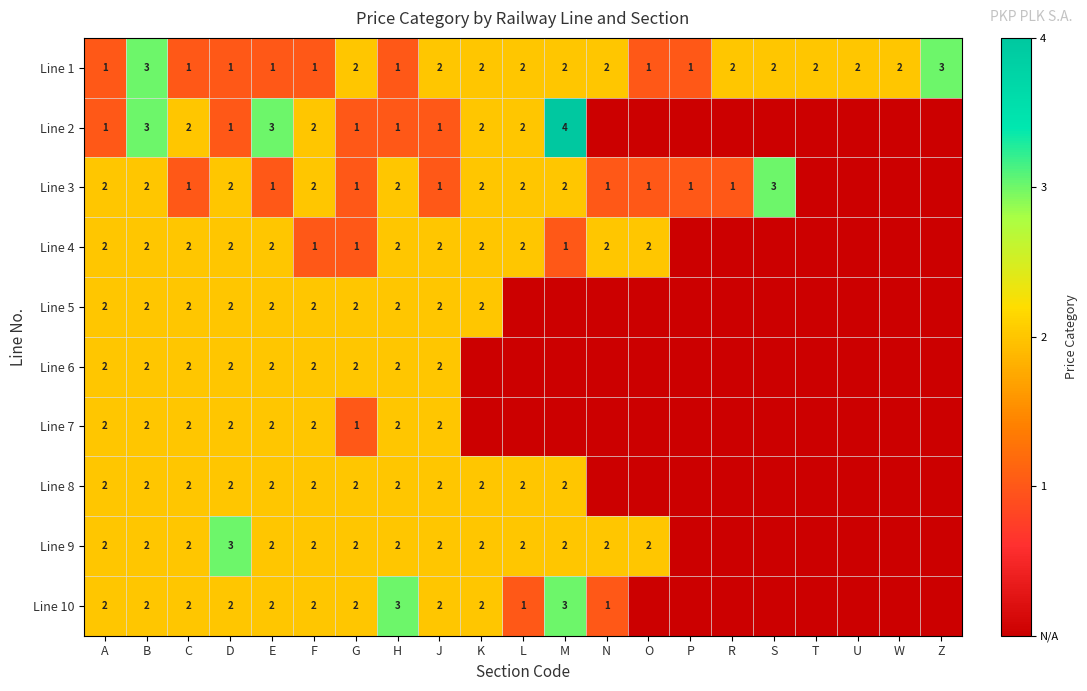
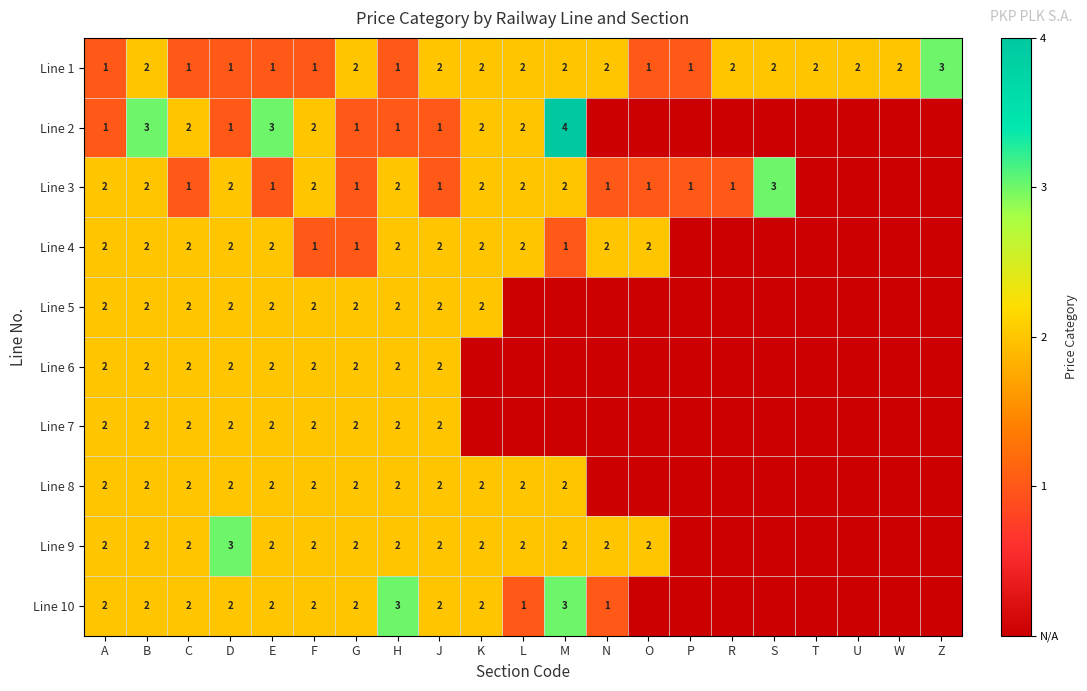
  {
    "Line 1": {
      "A": 1,
-     "B": 3,
+     "B": 2,
      "C": 1,
      "D": 1,
      "E": 1,
      "F": 1,
      "G": 2,
      "H": 1,
      "J": 2,
      "K": 2,
      "L": 2,
      "M": 2,
      "N": 2,
      "O": 1,
      "P": 1,
      "R": 2,
      "S": 2,
      "T": 2,
      "U": 2,
      "W": 2,
      "Z": 3
    },
    "Line 2": {
      "A": 1,
      "B": 3,
      "C": 2,
      "D": 1,
      "E": 3,
      "F": 2,
      "G": 1,
      "H": 1,
      "J": 1,
      "K": 2,
      "L": 2,
      "M": 4
    },
    "Line 3": {
      "A": 2,
      "B": 2,
      "C": 1,
      "D": 2,
      "E": 1,
      "F": 2,
      "G": 1,
      "H": 2,
      "J": 1,
      "K": 2,
      "L": 2,
      "M": 2,
      "N": 1,
      "O": 1,
      "P": 1,
      "R": 1,
      "S": 3
    },
    "Line 4": {
      "A": 2,
      "B": 2,
      "C": 2,
      "D": 2,
      "E": 2,
      "F": 1,
      "G": 1,
      "H": 2,
      "J": 2,
      "K": 2,
      "L": 2,
      "M": 1,
      "N": 2,
      "O": 2
    },
    "Line 5": {
      "A": 2,
      "B": 2,
      "C": 2,
      "D": 2,
      "E": 2,
      "F": 2,
      "G": 2,
      "H": 2,
      "J": 2,
      "K": 2
    },
    "Line 6": {
      "A": 2,
      "B": 2,
      "C": 2,
      "D": 2,
      "E": 2,
      "F": 2,
      "G": 2,
      "H": 2,
      "J": 2
    },
    "Line 7": {
      "A": 2,
      "B": 2,
      "C": 2,
      "D": 2,
      "E": 2,
      "F": 2,
-     "G": 1,
+     "G": 2,
      "H": 2,
      "J": 2
    },
    "Line 8": {
      "A": 2,
      "B": 2,
      "C": 2,
      "D": 2,
      "E": 2,
      "F": 2,
      "G": 2,
      "H": 2,
      "J": 2,
      "K": 2,
      "L": 2,
      "M": 2
    },
    "Line 9": {
      "A": 2,
      "B": 2,
      "C": 2,
      "D": 3,
      "E": 2,
      "F": 2,
      "G": 2,
      "H": 2,
      "J": 2,
      "K": 2,
      "L": 2,
      "M": 2,
      "N": 2,
      "O": 2
    },
    "Line 10": {
      "A": 2,
      "B": 2,
      "C": 2,
      "D": 2,
      "E": 2,
      "F": 2,
      "G": 2,
      "H": 3,
      "J": 2,
      "K": 2,
      "L": 1,
      "M": 3,
      "N": 1
    }
  }
